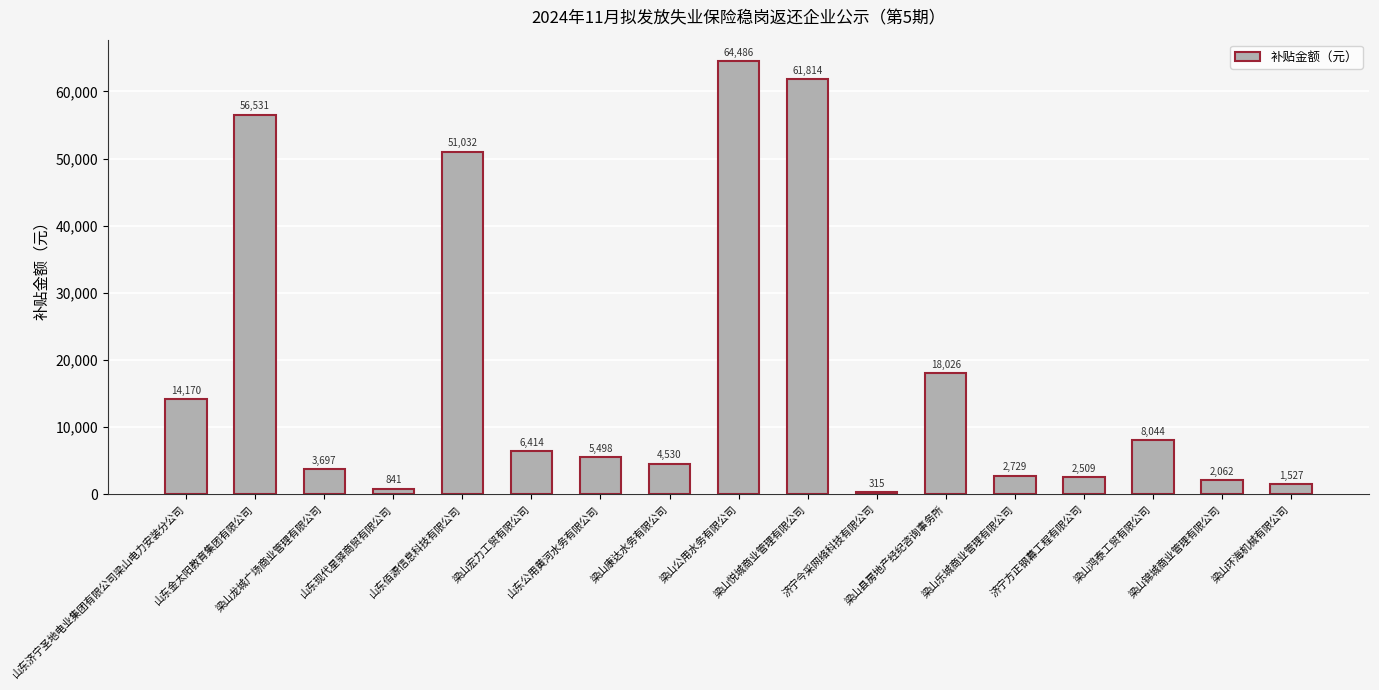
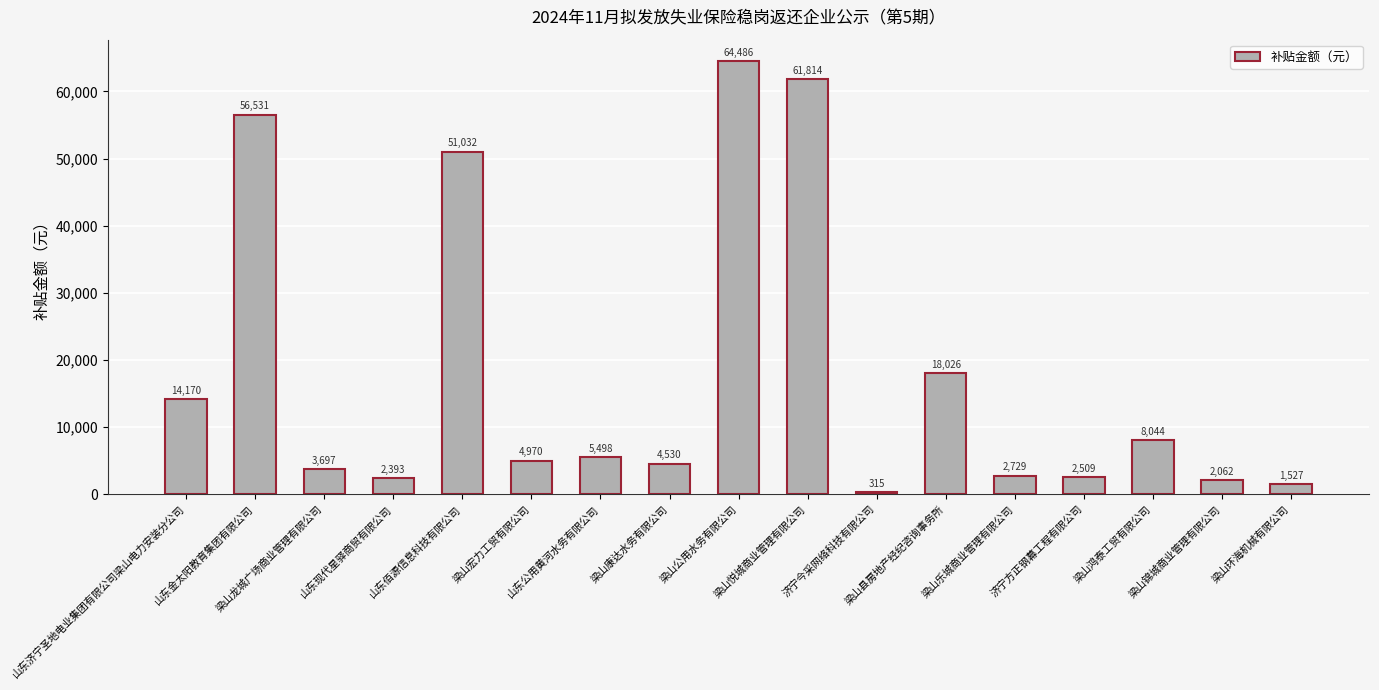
  {
    "山东济宁圣地电业集团有限公司梁山电力安装分公司": "14,170",
    "山东金太阳教育集团有限公司": "56,531",
    "梁山龙城广场商业管理有限公司": "3,697",
-   "山东现代星驿商贸有限公司": "841",
+   "山东现代星驿商贸有限公司": "2,393",
    "山东佰源信息科技有限公司": "51,032",
-   "梁山宏力工贸有限公司": "6,414",
+   "梁山宏力工贸有限公司": "4,970",
    "山东公用黄河水务有限公司": "5,498",
    "梁山康达水务有限公司": "4,530",
    "梁山公用水务有限公司": "64,486",
    "梁山悦城商业管理有限公司": "61,814",
    "济宁今采网络科技有限公司": "315",
    "梁山县房地产经纪咨询事务所": "18,026",
    "梁山乐城商业管理有限公司": "2,729",
    "济宁方正钢幕工程有限公司": "2,509",
    "梁山鸿泰工贸有限公司": "8,044",
    "梁山锦城商业管理有限公司": "2,062",
    "梁山环海机械有限公司": "1,527"
  }
